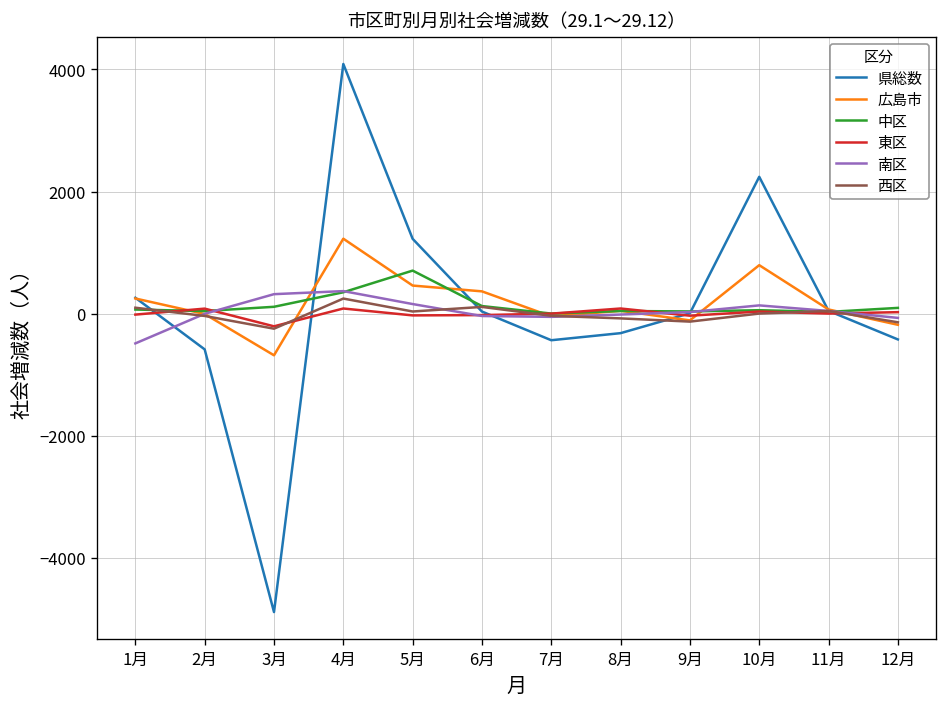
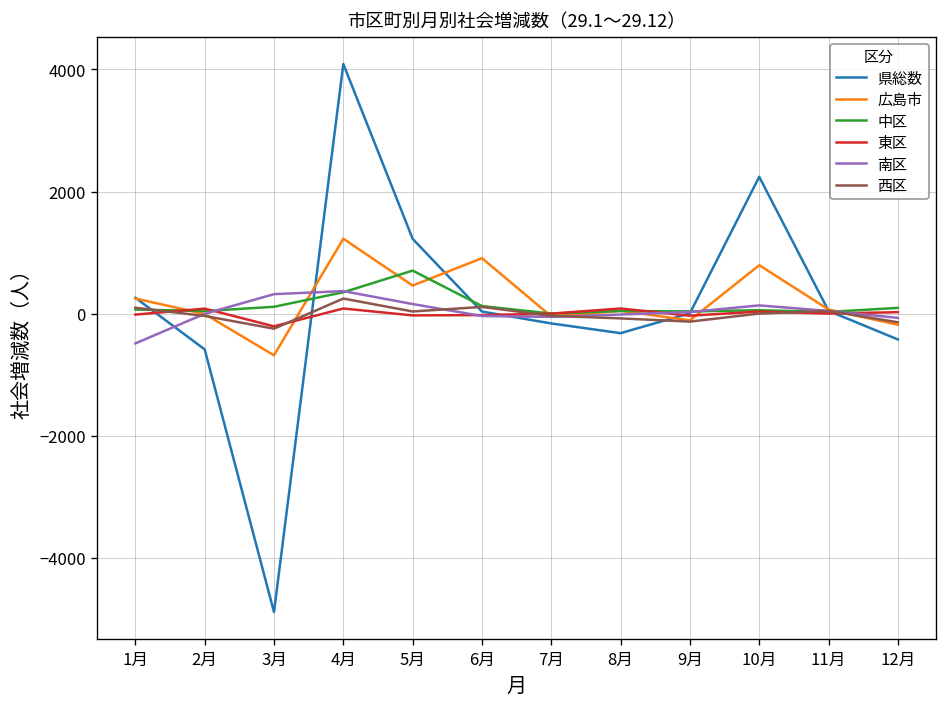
  {
    "県総数": {
      "2月": -600,
      "3月": -4900,
      "4月": 4100,
      "5月": 1200,
      "6月": 0,
-     "7月": -400,
+     "7月": -200,
      "8月": -300,
      "10月": 2200,
      "12月": -400
    },
    "広島市": {
      "3月": -700,
      "4月": 1200,
      "5月": 500,
-     "6月": 400,
+     "6月": 900,
      "10月": 800
    },
    "中区": {
      "3月": 100,
      "5月": 700,
      "12月": 100
    },
    "東区": {
      "1月": 0,
      "4月": 100,
      "5月": 0,
      "12月": 0
    },
    "南区": {
      "1月": -500,
      "3月": 300,
      "5月": 200,
      "8月": 0,
      "10月": 100,
      "12月": -100
    },
    "西区": {
      "4月": 200,
      "5月": 0,
      "8月": -100
    }
  }
